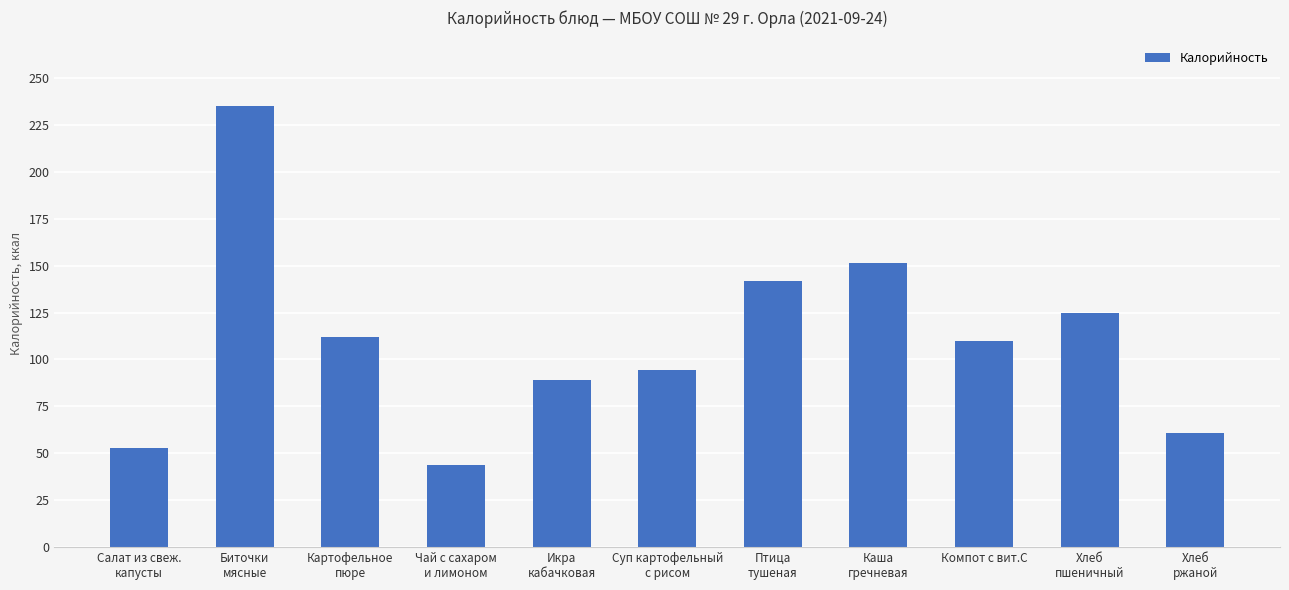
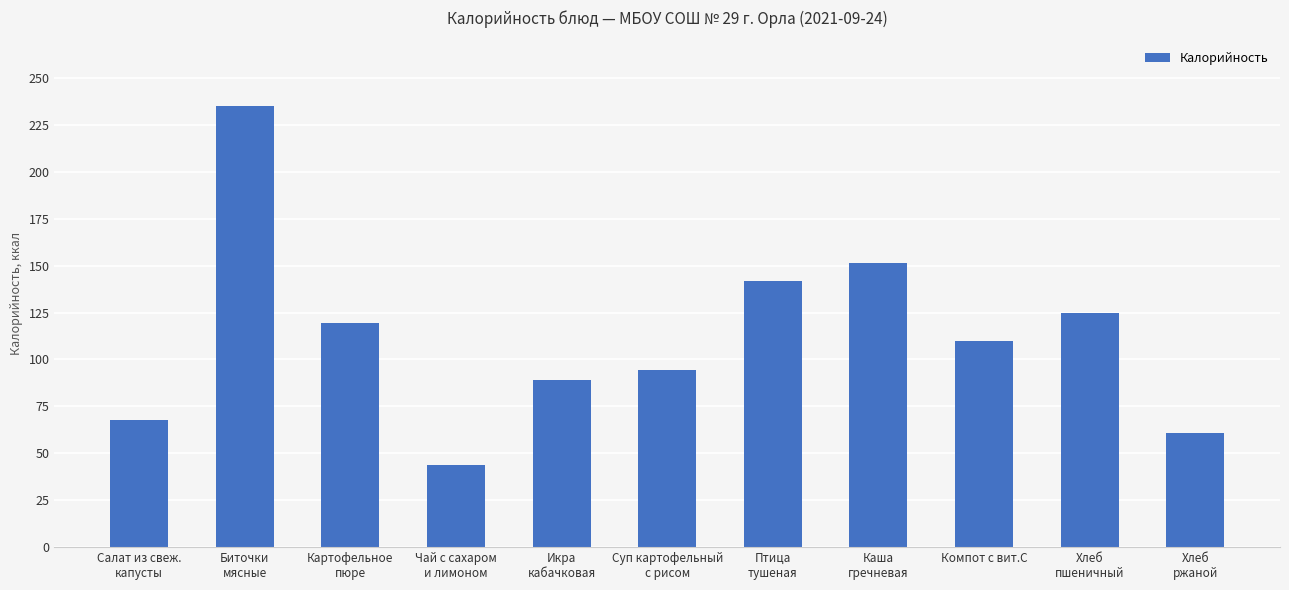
  {
-   "Салат из свеж. капусты": 53,
+   "Салат из свеж. капусты": 68,
    "Биточки мясные": 235,
-   "Картофельное пюре": 112,
+   "Картофельное пюре": 119,
    "Чай с сахаром и лимоном": 44,
    "Икра кабачковая": 89,
    "Суп картофельный с рисом": 94,
    "Птица тушеная": 142,
    "Каша гречневая": 152,
    "Компот с вит.С": 110,
    "Хлеб пшеничный": 125,
    "Хлеб ржаной": 61
  }
